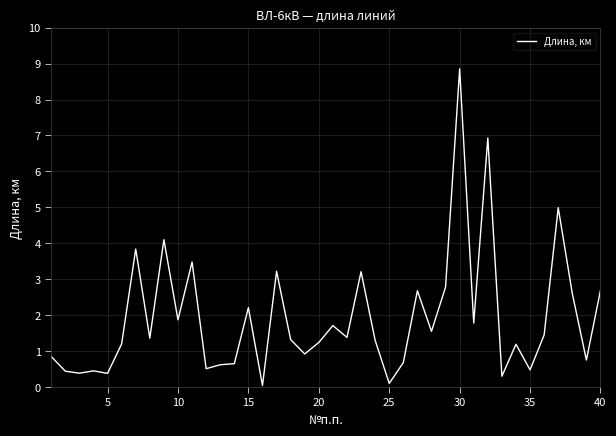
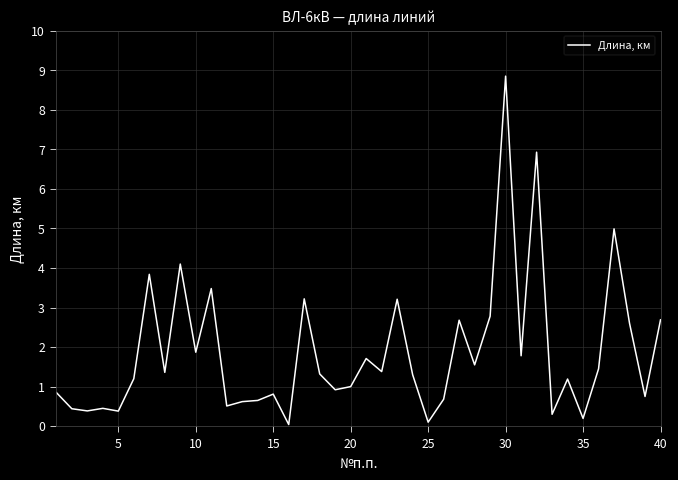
  {
    "5": 0.4,
    "10": 1.9,
-   "15": 2.2,
-   "20": 1.2,
+   "15": 0.8,
+   "20": 1.0,
    "25": 0.1,
    "30": 8.9,
-   "35": 0.5,
+   "35": 0.2,
    "40": 2.7
  }
